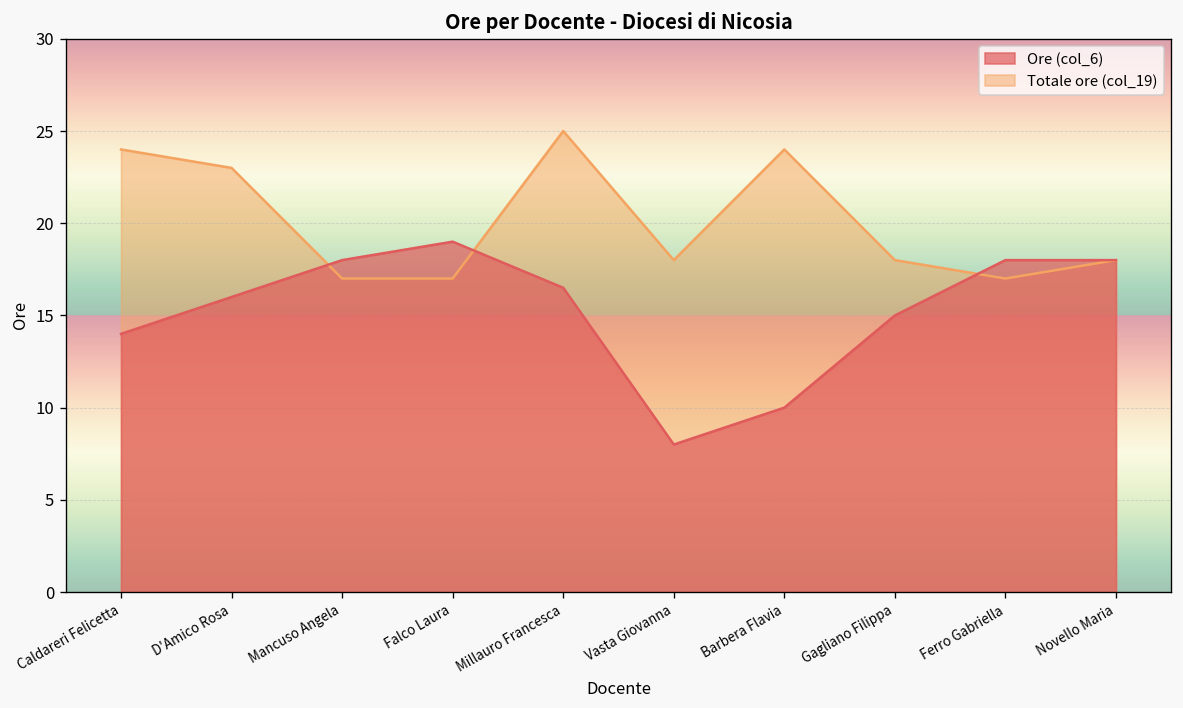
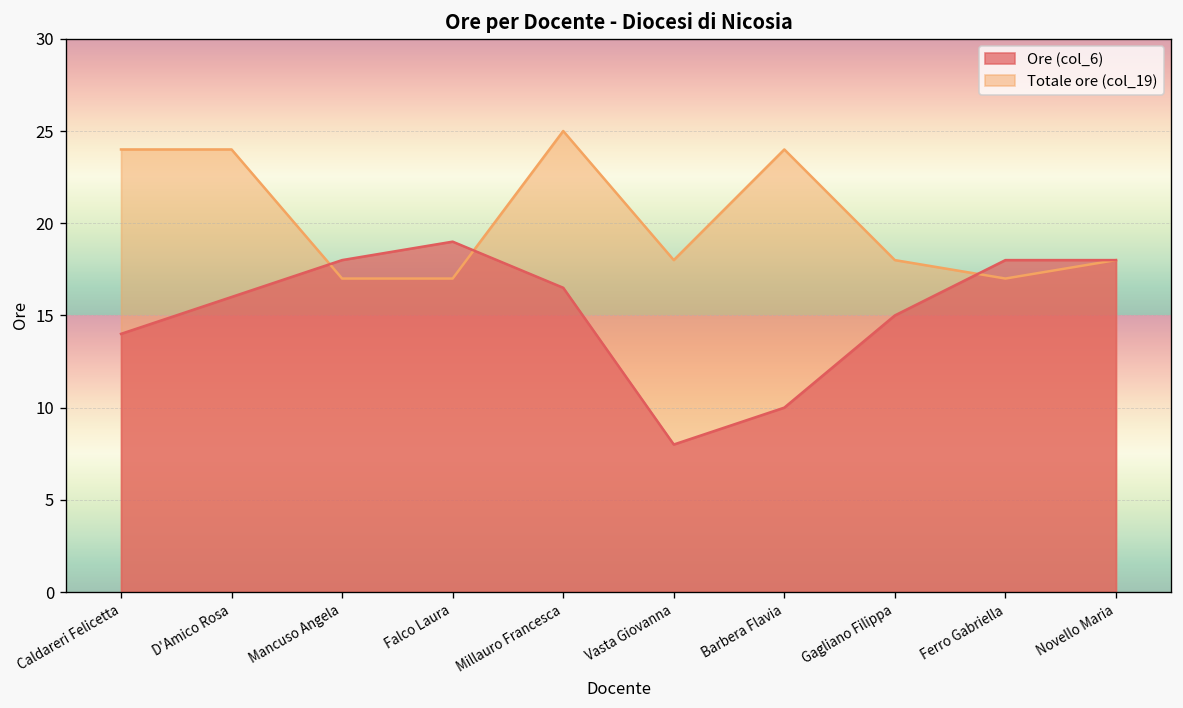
  {
    "Ore (col_6)": {
      "Caldareri Felicetta": 14,
      "D'Amico Rosa": 16,
      "Mancuso Angela": 18,
      "Falco Laura": 19,
      "Millauro Francesca": 16.5,
      "Vasta Giovanna": 8,
      "Barbera Flavia": 10,
      "Gagliano Filippa": 15,
      "Ferro Gabriella": 18
    },
    "Totale ore (col_19)": {
      "Caldareri Felicetta": 24,
-     "D'Amico Rosa": 23,
+     "D'Amico Rosa": 24,
      "Mancuso Angela": 17,
      "Falco Laura": 17,
      "Millauro Francesca": 25,
      "Vasta Giovanna": 18,
      "Barbera Flavia": 24,
      "Gagliano Filippa": 18,
      "Ferro Gabriella": 17
    }
  }
